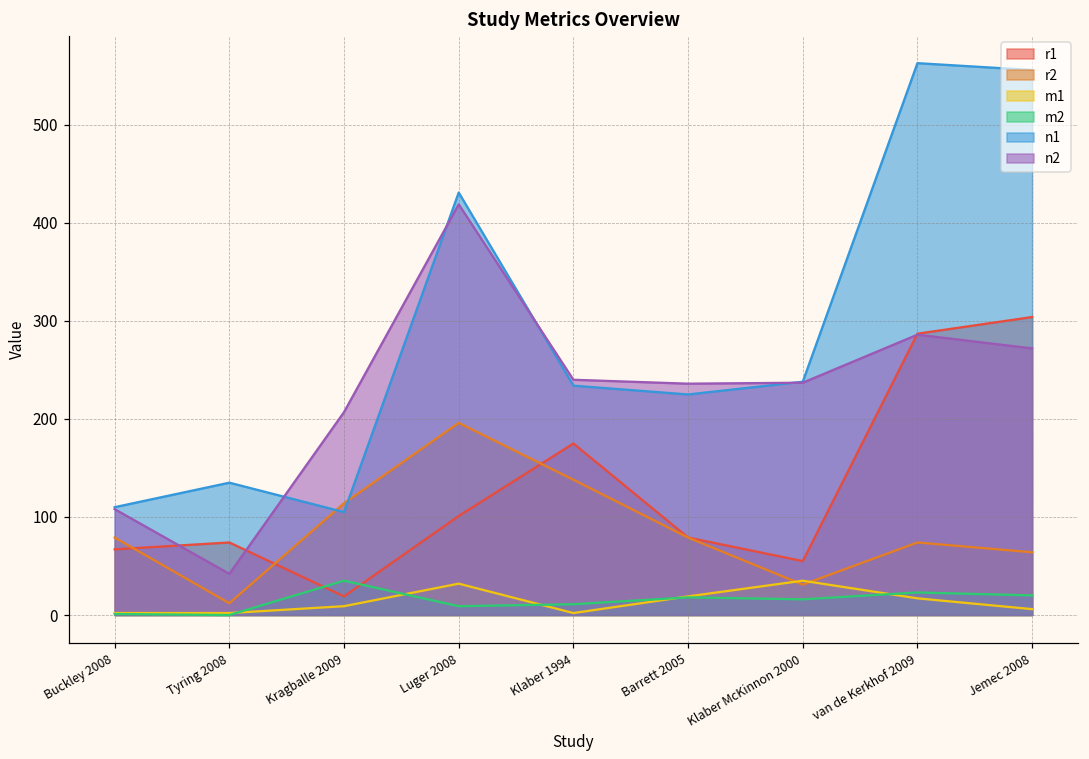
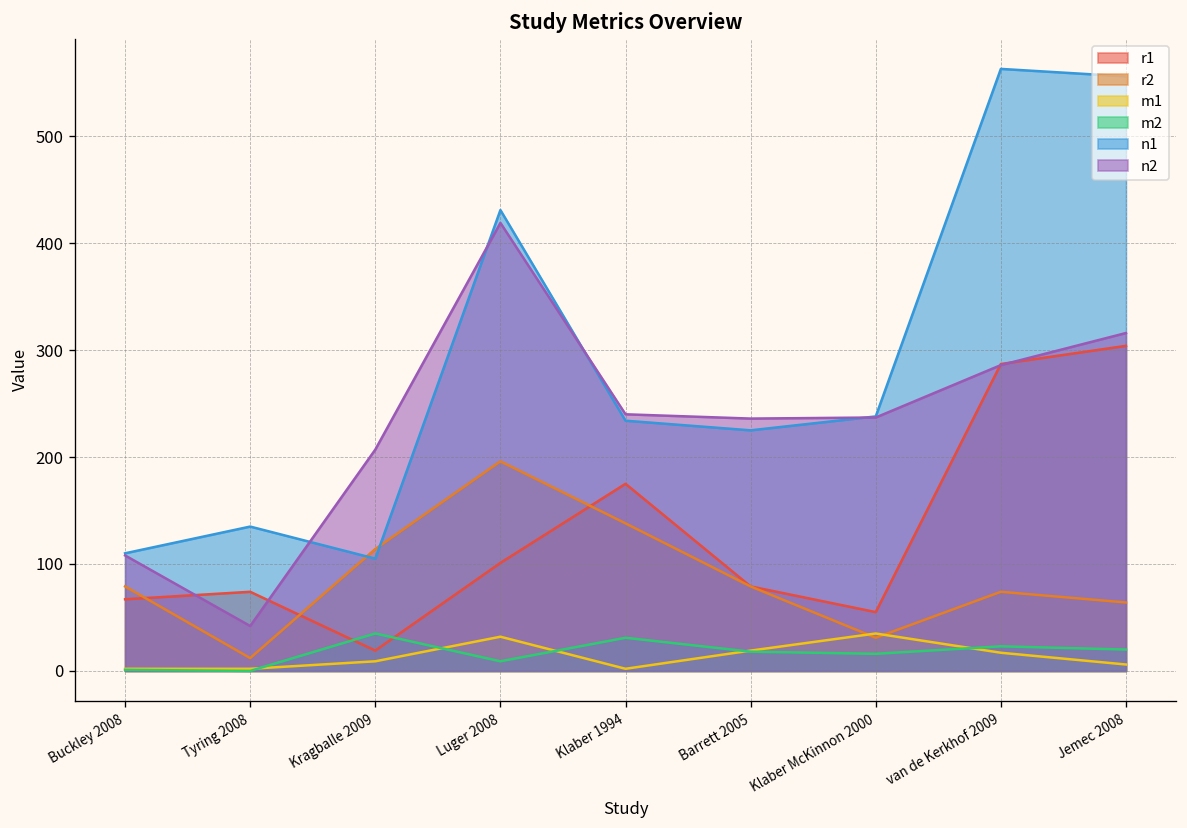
  {
    "m1": {
      "Kragballe 2009": 10,
      "Luger 2008": 30,
      "Klaber 1994": 0,
      "Klaber McKinnon 2000": 40,
      "van de Kerkhof 2009": 20,
      "Jemec 2008": 10
    },
    "m2": {
      "Kragballe 2009": 40,
      "Luger 2008": 10,
-     "Klaber 1994": 10,
+     "Klaber 1994": 30,
      "Klaber McKinnon 2000": 20,
      "van de Kerkhof 2009": 20,
      "Jemec 2008": 20
    },
    "n1": {
      "Tyring 2008": 140,
      "Kragballe 2009": 110,
      "Luger 2008": 430,
      "Klaber 1994": 230,
      "Barrett 2005": 230,
      "van de Kerkhof 2009": 560
    },
    "n2": {
      "Tyring 2008": 40,
      "Kragballe 2009": 210,
      "Luger 2008": 420,
      "Klaber 1994": 240,
      "Barrett 2005": 240,
-     "Jemec 2008": 270
+     "Jemec 2008": 320
    }
  }
